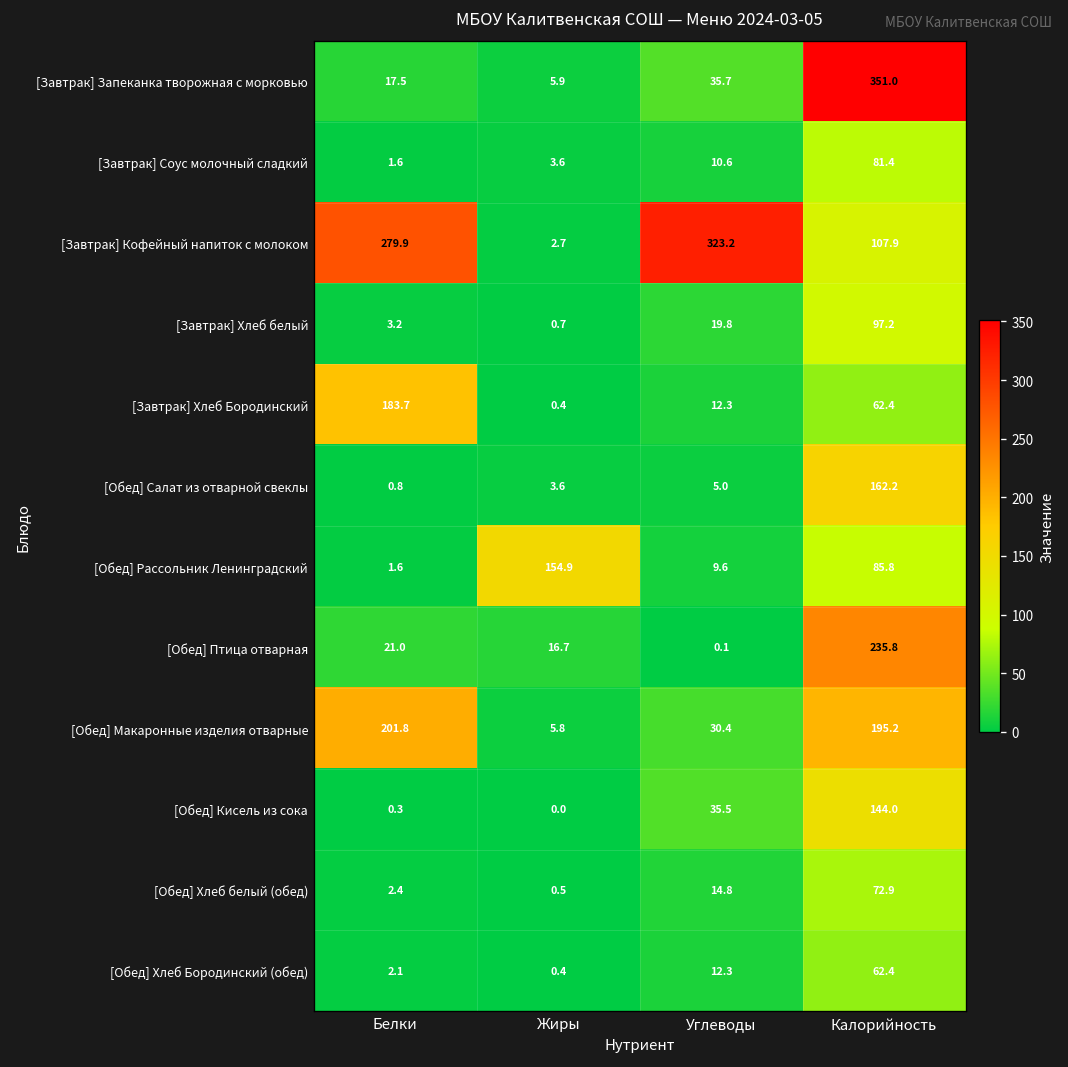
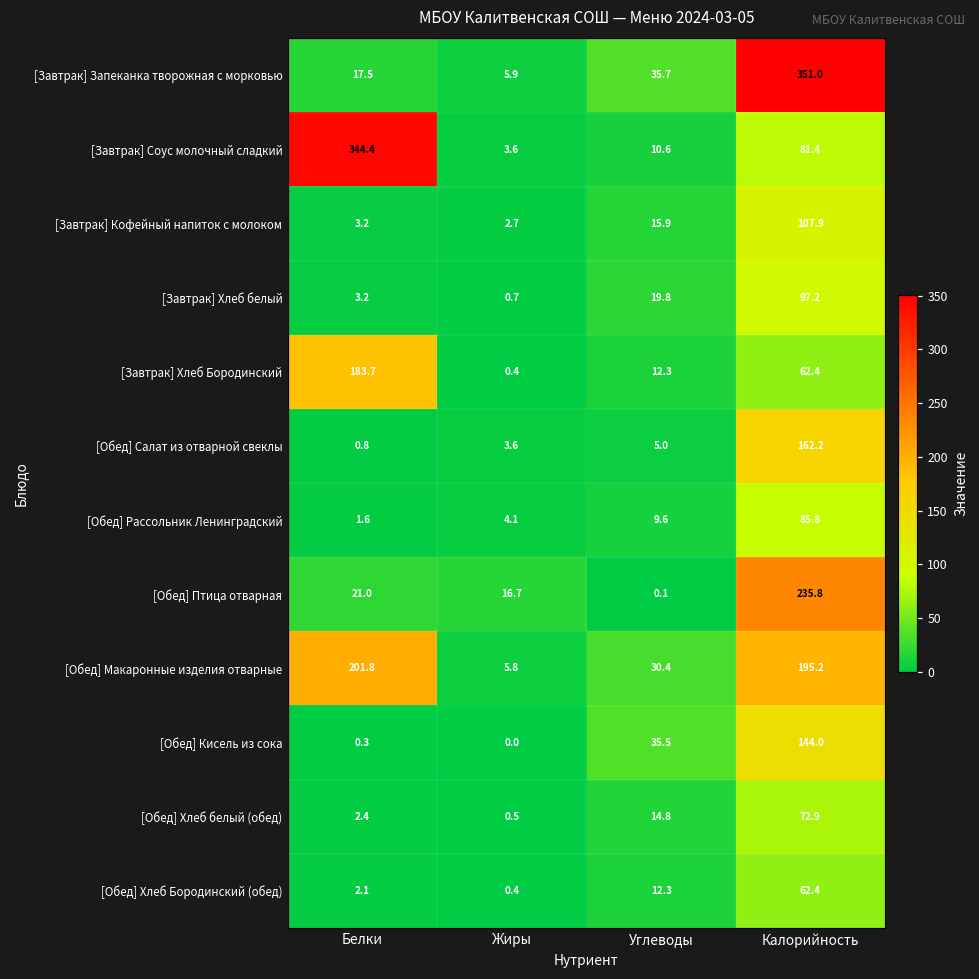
  {
    "[Завтрак] Запеканка творожная с морковью": {
      "Белки": 17.5,
      "Жиры": 5.9,
      "Углеводы": 35.7,
      "Калорийность": 351.0
    },
    "[Завтрак] Соус молочный сладкий": {
-     "Белки": 1.6,
+     "Белки": 344.4,
      "Жиры": 3.6,
      "Углеводы": 10.6,
      "Калорийность": 81.4
    },
    "[Завтрак] Кофейный напиток с молоком": {
-     "Белки": 279.9,
+     "Белки": 3.2,
      "Жиры": 2.7,
-     "Углеводы": 323.2,
+     "Углеводы": 15.9,
      "Калорийность": 107.9
    },
    "[Завтрак] Хлеб белый": {
      "Белки": 3.2,
      "Жиры": 0.7,
      "Углеводы": 19.8,
      "Калорийность": 97.2
    },
    "[Завтрак] Хлеб Бородинский": {
      "Белки": 183.7,
      "Жиры": 0.4,
      "Углеводы": 12.3,
      "Калорийность": 62.4
    },
    "[Обед] Салат из отварной свеклы": {
      "Белки": 0.8,
      "Жиры": 3.6,
      "Углеводы": 5.0,
      "Калорийность": 162.2
    },
    "[Обед] Рассольник Ленинградский": {
      "Белки": 1.6,
-     "Жиры": 154.9,
+     "Жиры": 4.1,
      "Углеводы": 9.6,
      "Калорийность": 85.8
    },
    "[Обед] Птица отварная": {
      "Белки": 21.0,
      "Жиры": 16.7,
      "Углеводы": 0.1,
      "Калорийность": 235.8
    },
    "[Обед] Макаронные изделия отварные": {
      "Белки": 201.8,
      "Жиры": 5.8,
      "Углеводы": 30.4,
      "Калорийность": 195.2
    },
    "[Обед] Кисель из сока": {
      "Белки": 0.3,
      "Жиры": 0.0,
      "Углеводы": 35.5,
      "Калорийность": 144.0
    },
    "[Обед] Хлеб белый (обед)": {
      "Белки": 2.4,
      "Жиры": 0.5,
      "Углеводы": 14.8,
      "Калорийность": 72.9
    },
    "[Обед] Хлеб Бородинский (обед)": {
      "Белки": 2.1,
      "Жиры": 0.4,
      "Углеводы": 12.3,
      "Калорийность": 62.4
    }
  }
